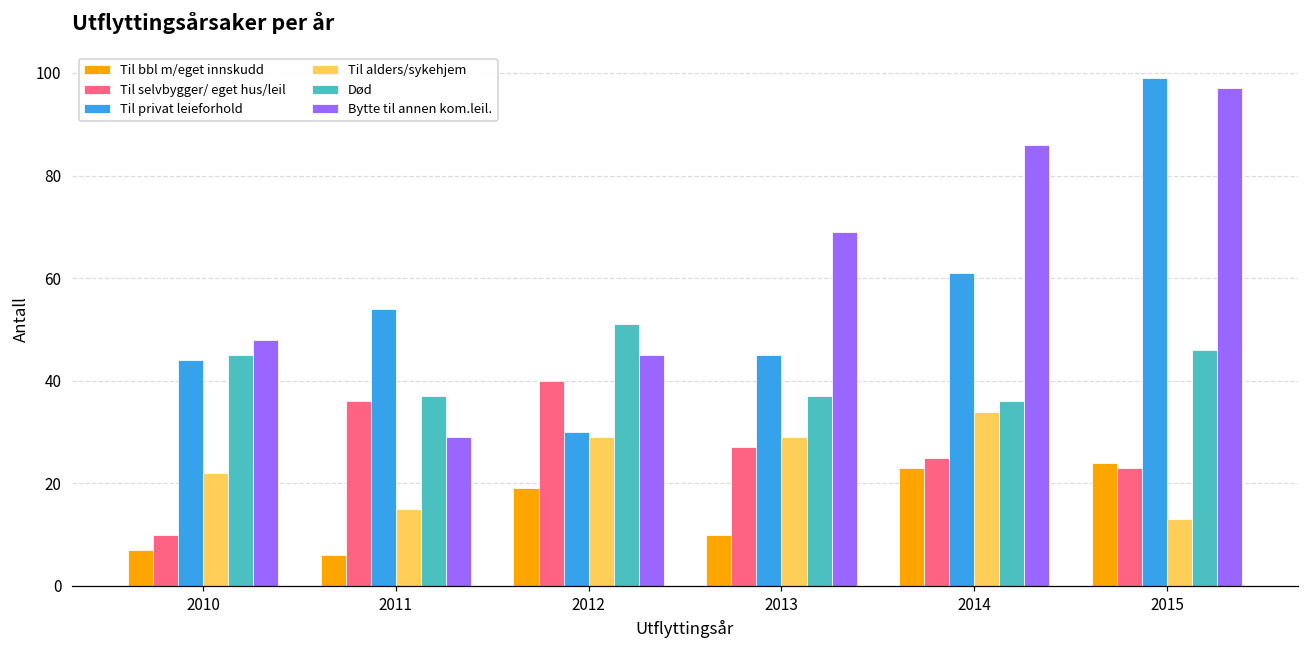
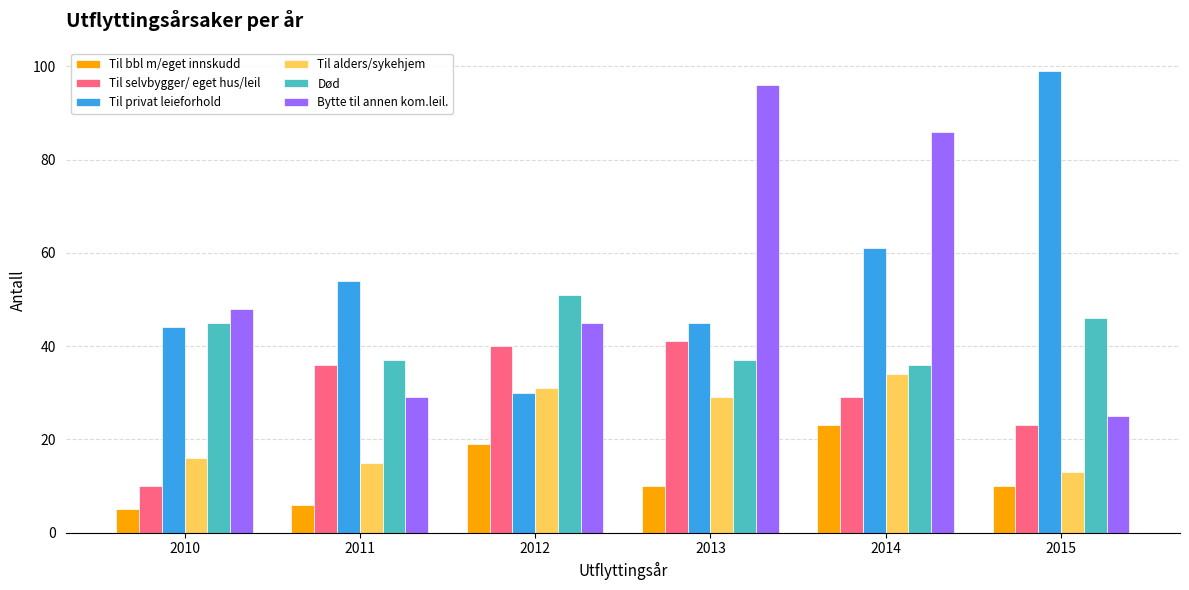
  {
    "Til bbl m/eget innskudd": {
-     "2010": 7,
+     "2010": 5,
      "2011": 6,
      "2012": 19,
      "2013": 10,
      "2014": 23,
-     "2015": 24
+     "2015": 10
    },
    "Til selvbygger/ eget hus/leil": {
      "2010": 10,
      "2011": 36,
      "2012": 40,
-     "2013": 27,
-     "2014": 25,
+     "2013": 41,
+     "2014": 29,
      "2015": 23
    },
    "Til alders/sykehjem": {
-     "2010": 22,
+     "2010": 16,
      "2011": 15,
-     "2012": 29,
+     "2012": 31,
      "2013": 29,
      "2014": 34,
      "2015": 13
    },
    "Bytte til annen kom.leil.": {
      "2010": 48,
      "2011": 29,
      "2012": 45,
-     "2013": 69,
+     "2013": 96,
      "2014": 86,
-     "2015": 97
+     "2015": 25
    }
  }
